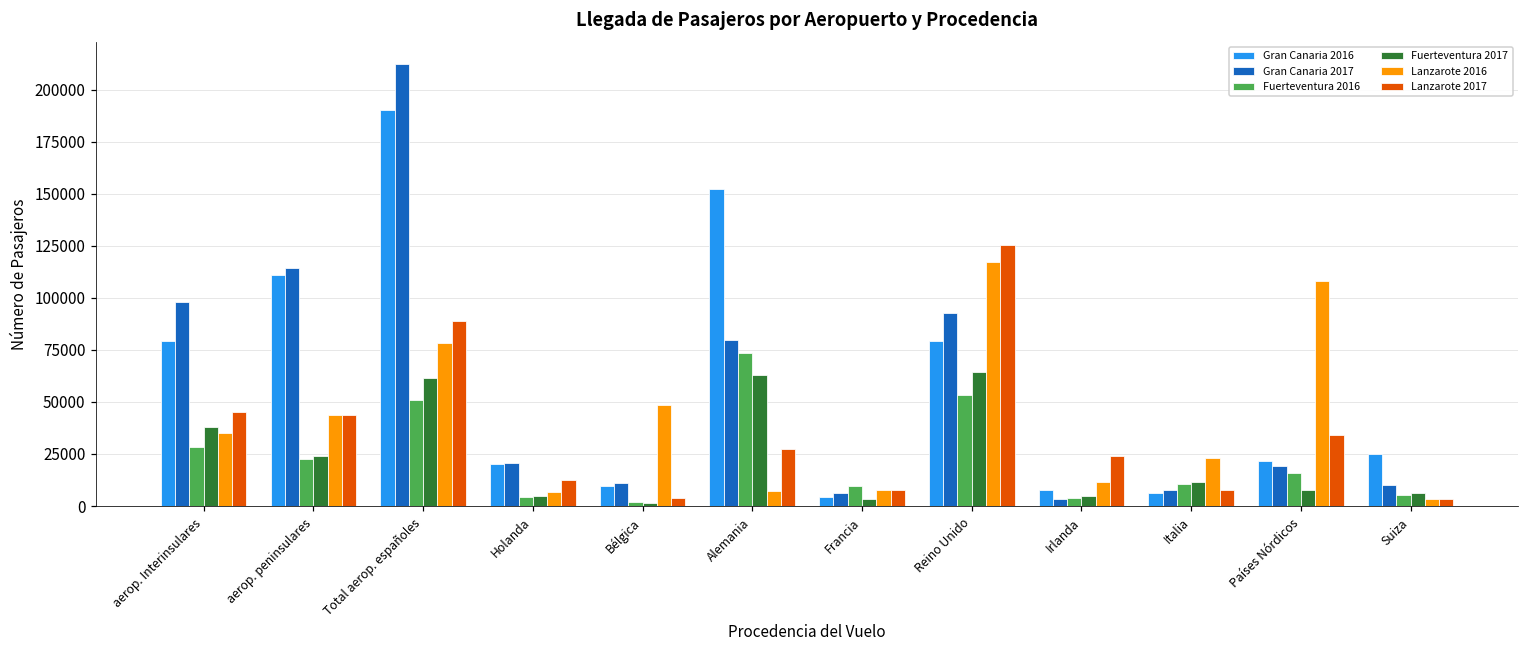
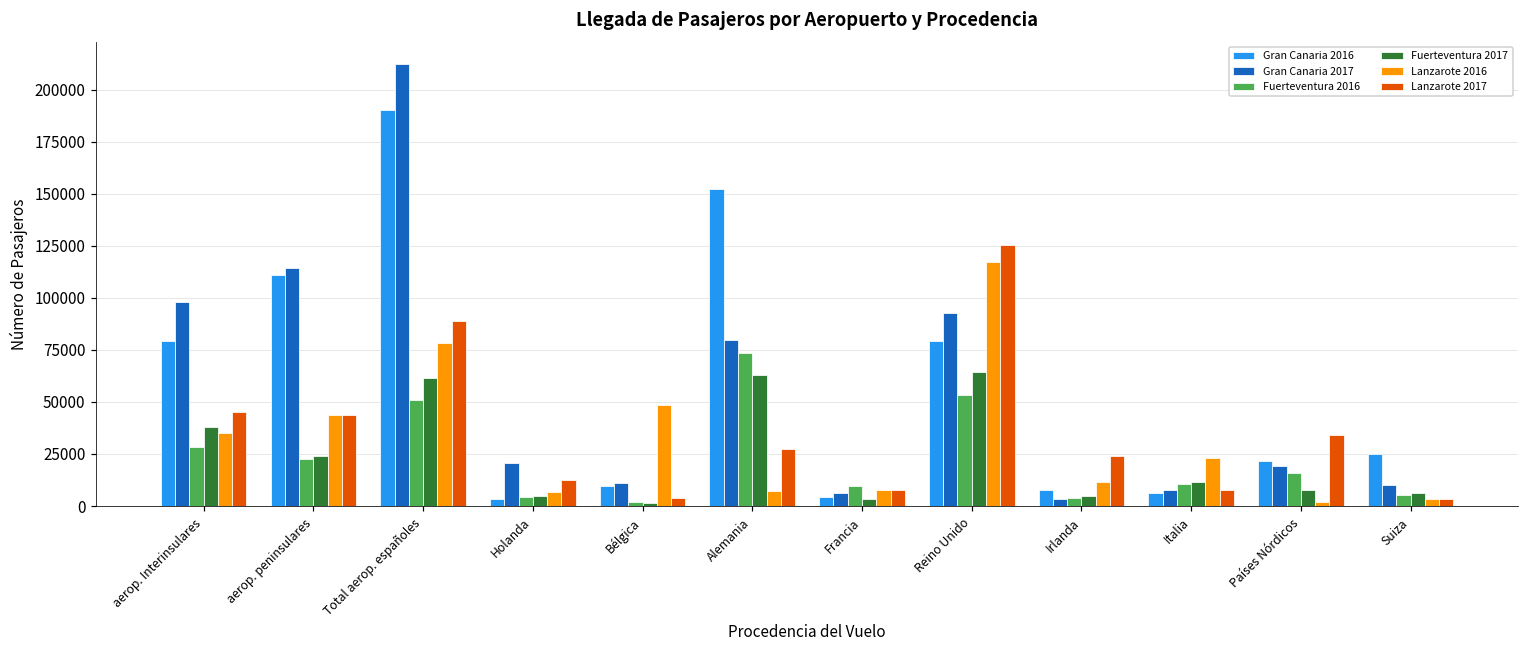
  {
    "Gran Canaria 2016": {
      "aerop. Interinsulares": 79000,
      "aerop. peninsulares": 111000,
      "Total aerop. españoles": 190000,
-     "Holanda": 20000,
+     "Holanda": 3000,
      "Bélgica": 10000,
      "Alemania": 152000,
      "Francia": 4000,
      "Reino Unido": 79000,
      "Irlanda": 8000,
      "Italia": 6000,
      "Países Nórdicos": 22000,
      "Suiza": 25000
    },
    "Gran Canaria 2017": {
      "aerop. Interinsulares": 98000,
      "aerop. peninsulares": 114000,
      "Total aerop. españoles": 212000,
      "Holanda": 21000,
      "Bélgica": 11000,
      "Alemania": 80000,
      "Francia": 6000,
      "Reino Unido": 93000,
      "Irlanda": 3000,
      "Italia": 7000,
      "Países Nórdicos": 19000,
      "Suiza": 10000
    },
    "Fuerteventura 2016": {
      "aerop. Interinsulares": 29000,
      "aerop. peninsulares": 23000,
      "Total aerop. españoles": 51000,
      "Holanda": 5000,
      "Bélgica": 2000,
      "Alemania": 74000,
      "Francia": 10000,
      "Reino Unido": 53000,
      "Irlanda": 4000,
      "Italia": 11000,
      "Países Nórdicos": 16000,
      "Suiza": 5000
    },
    "Fuerteventura 2017": {
      "aerop. Interinsulares": 38000,
      "aerop. peninsulares": 24000,
      "Total aerop. españoles": 62000,
      "Holanda": 5000,
      "Bélgica": 2000,
      "Alemania": 63000,
      "Francia": 3000,
      "Reino Unido": 64000,
      "Irlanda": 5000,
      "Italia": 11000,
      "Países Nórdicos": 8000,
      "Suiza": 6000
    },
    "Lanzarote 2016": {
      "aerop. Interinsulares": 35000,
      "aerop. peninsulares": 43000,
      "Total aerop. españoles": 78000,
      "Holanda": 7000,
      "Bélgica": 48000,
      "Alemania": 7000,
      "Francia": 8000,
      "Reino Unido": 117000,
      "Irlanda": 12000,
      "Italia": 23000,
-     "Países Nórdicos": 108000,
+     "Países Nórdicos": 2000,
      "Suiza": 3000
    },
    "Lanzarote 2017": {
      "aerop. Interinsulares": 45000,
      "aerop. peninsulares": 44000,
      "Total aerop. españoles": 89000,
      "Holanda": 12000,
      "Bélgica": 4000,
      "Alemania": 28000,
      "Francia": 8000,
      "Reino Unido": 125000,
      "Irlanda": 24000,
      "Italia": 7000,
      "Países Nórdicos": 34000,
      "Suiza": 4000
    }
  }
